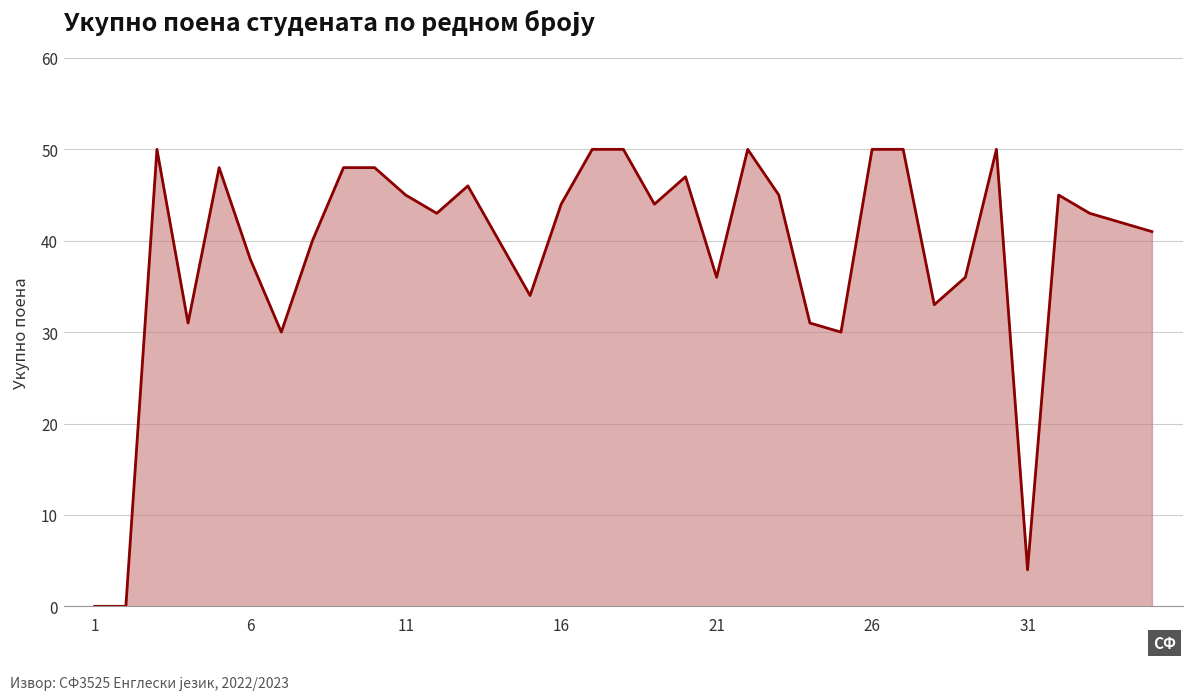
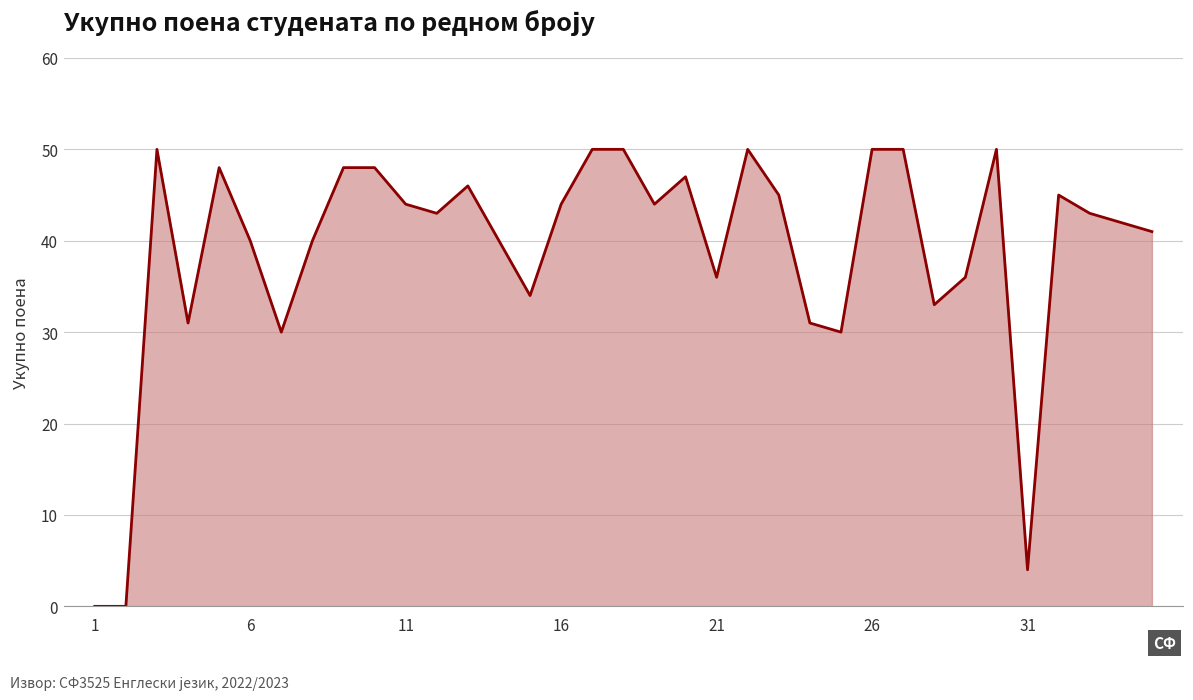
  {
    "1": 0,
-   "6": 38,
-   "11": 45,
+   "6": 40,
+   "11": 44,
    "16": 44,
    "21": 36,
    "26": 50,
    "31": 4
  }
